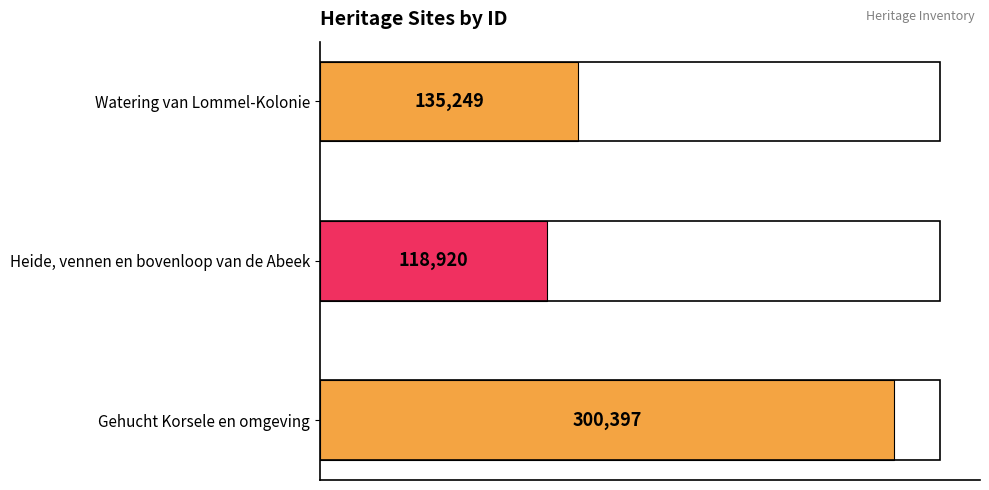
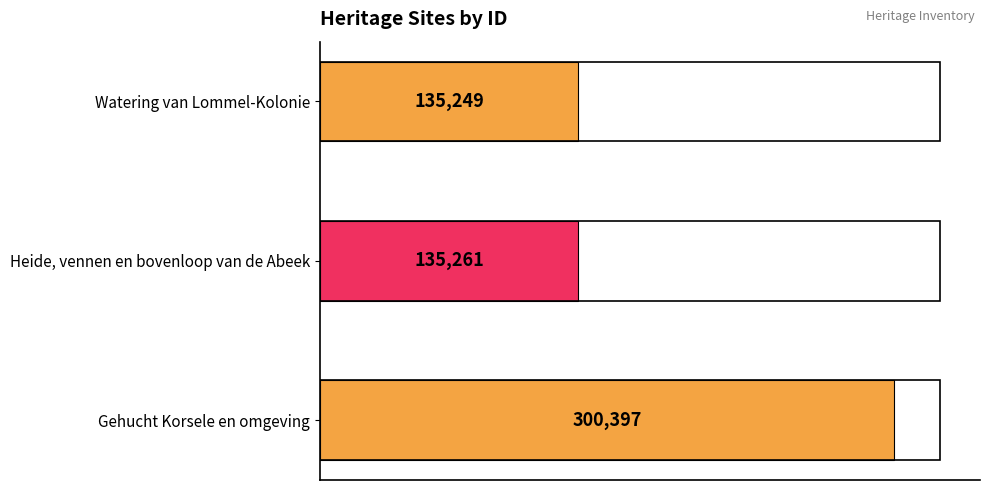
  {
    "Watering van Lommel-Kolonie": "135,249",
-   "Heide, vennen en bovenloop van de Abeek": "118,920",
+   "Heide, vennen en bovenloop van de Abeek": "135,261",
    "Gehucht Korsele en omgeving": "300,397"
  }
